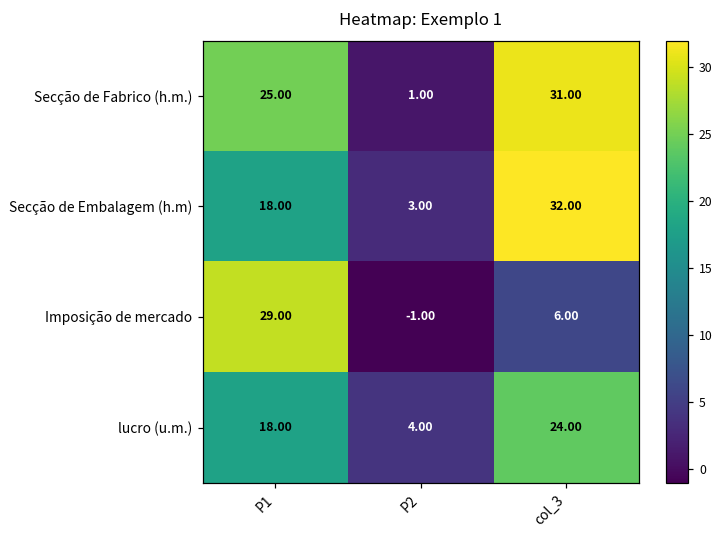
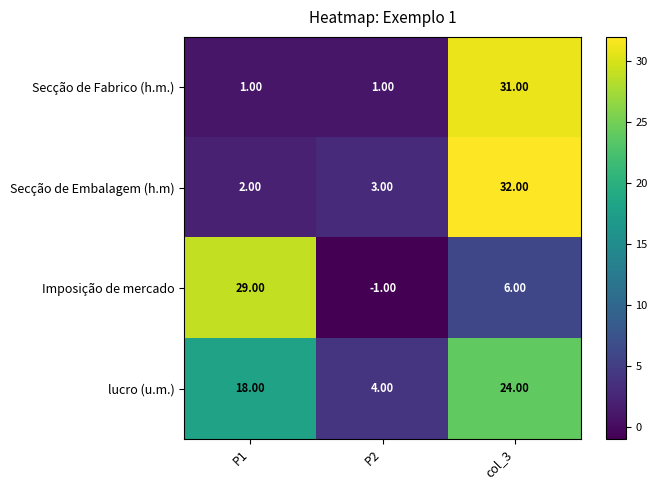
  {
    "Secção de Fabrico (h.m.)": {
-     "P1": 25.00,
+     "P1": 1.00,
      "P2": 1.00,
      "col_3": 31.00
    },
    "Secção de Embalagem (h.m)": {
-     "P1": 18.00,
+     "P1": 2.00,
      "P2": 3.00,
      "col_3": 32.00
    },
    "Imposição de mercado": {
      "P1": 29.00,
      "P2": -1.00,
      "col_3": 6.00
    },
    "lucro (u.m.)": {
      "P1": 18.00,
      "P2": 4.00,
      "col_3": 24.00
    }
  }
